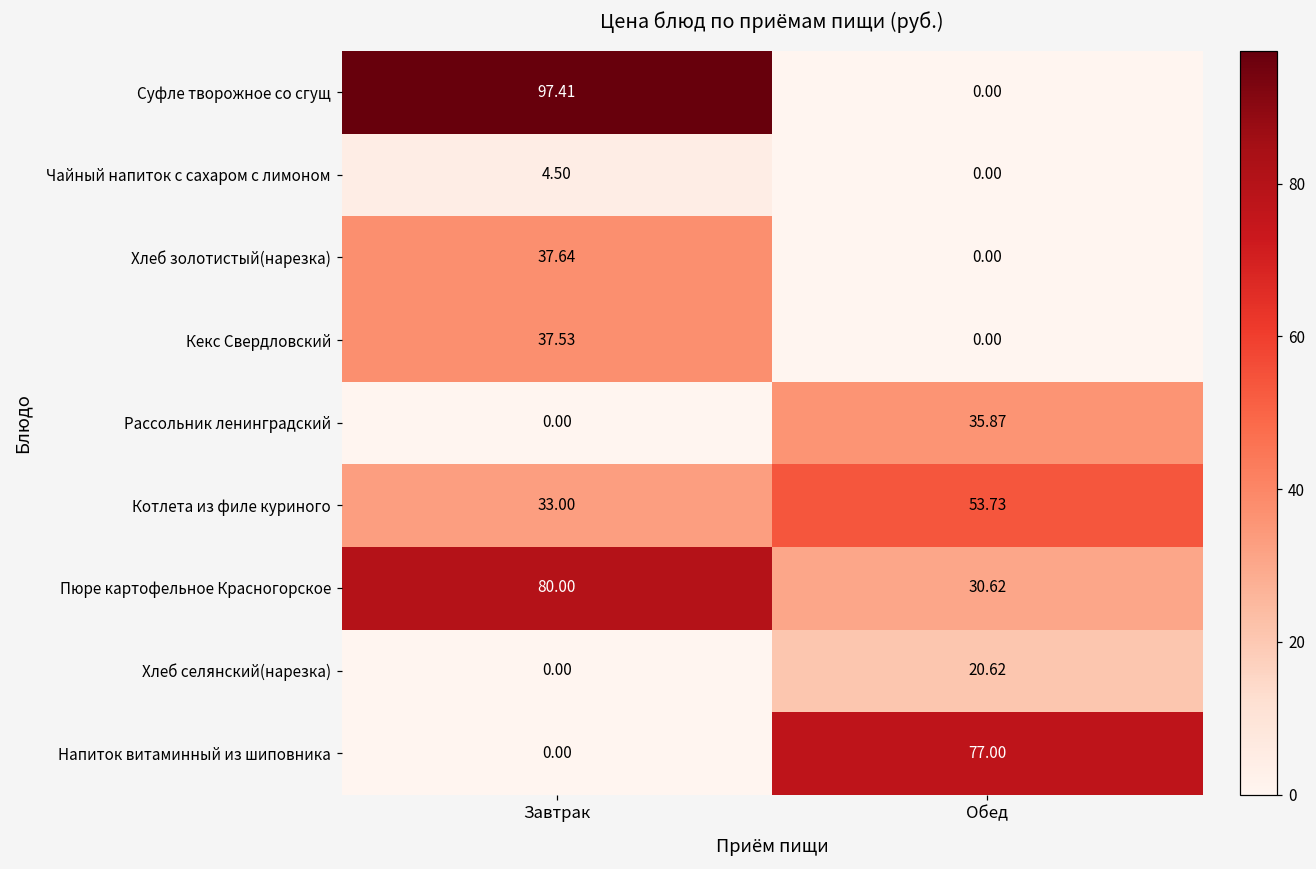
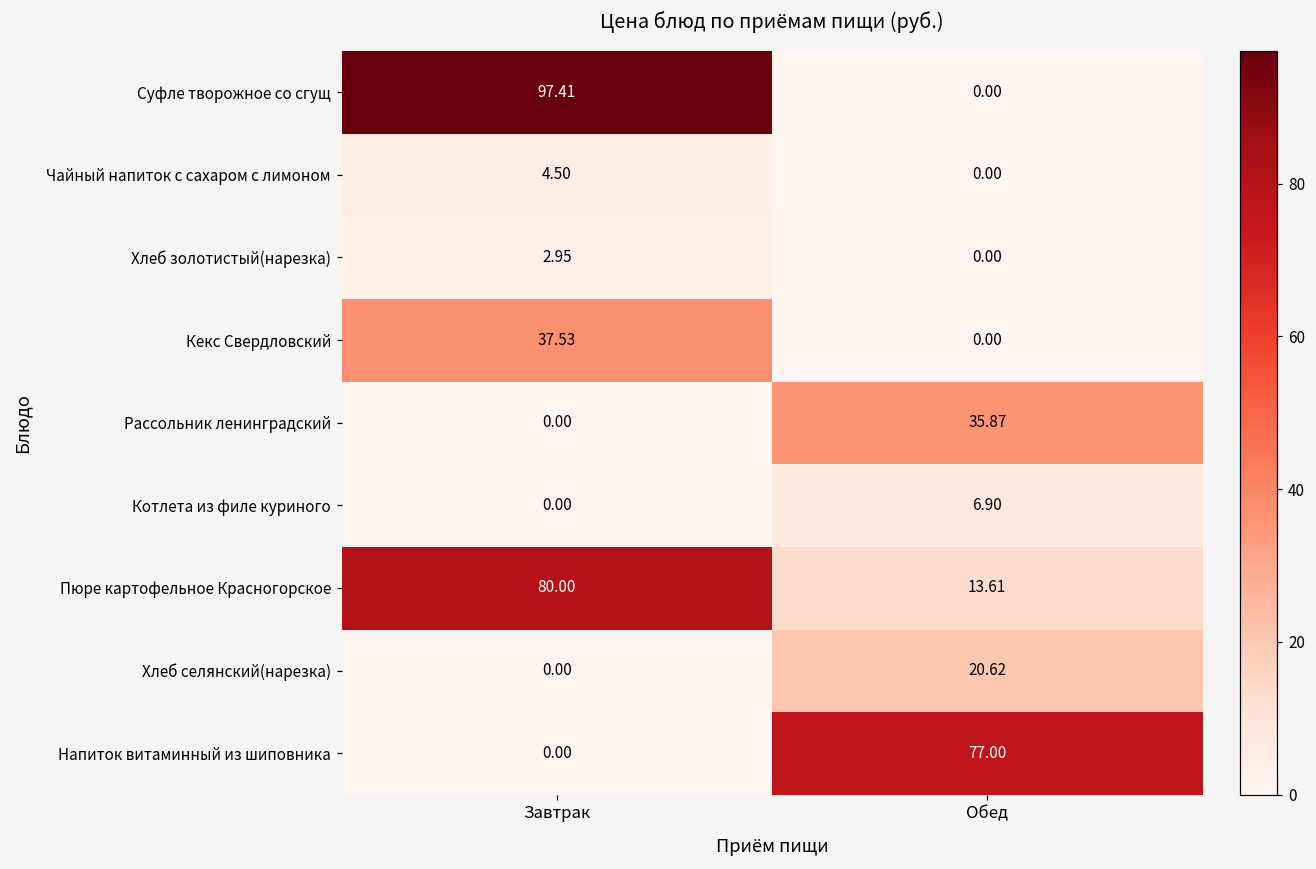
  {
    "Суфле творожное со сгущ": {
      "Завтрак": 97.41,
      "Обед": 0.00
    },
    "Чайный напиток с сахаром с лимоном": {
      "Завтрак": 4.50,
      "Обед": 0.00
    },
    "Хлеб золотистый(нарезка)": {
-     "Завтрак": 37.64,
+     "Завтрак": 2.95,
      "Обед": 0.00
    },
    "Кекс Свердловский": {
      "Завтрак": 37.53,
      "Обед": 0.00
    },
    "Рассольник ленинградский": {
      "Завтрак": 0.00,
      "Обед": 35.87
    },
    "Котлета из филе куриного": {
-     "Завтрак": 33.00,
-     "Обед": 53.73
+     "Завтрак": 0.00,
+     "Обед": 6.90
    },
    "Пюре картофельное Красногорское": {
      "Завтрак": 80.00,
-     "Обед": 30.62
+     "Обед": 13.61
    },
    "Хлеб селянский(нарезка)": {
      "Завтрак": 0.00,
      "Обед": 20.62
    },
    "Напиток витаминный из шиповника": {
      "Завтрак": 0.00,
      "Обед": 77.00
    }
  }
